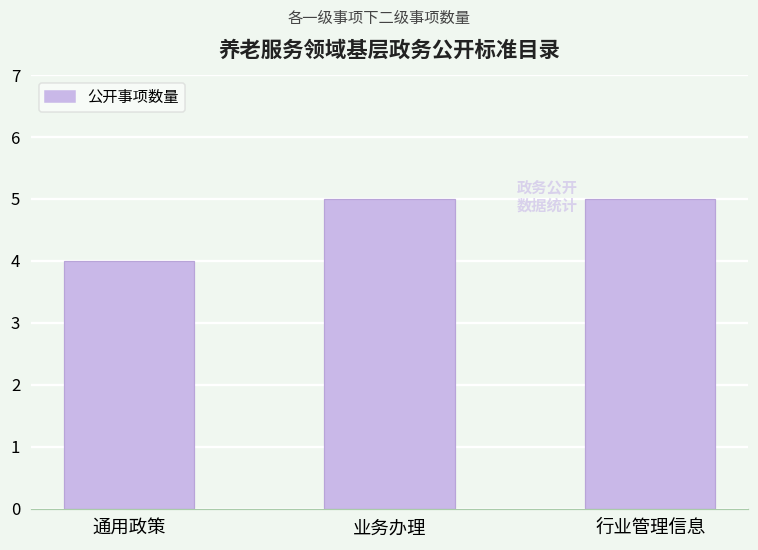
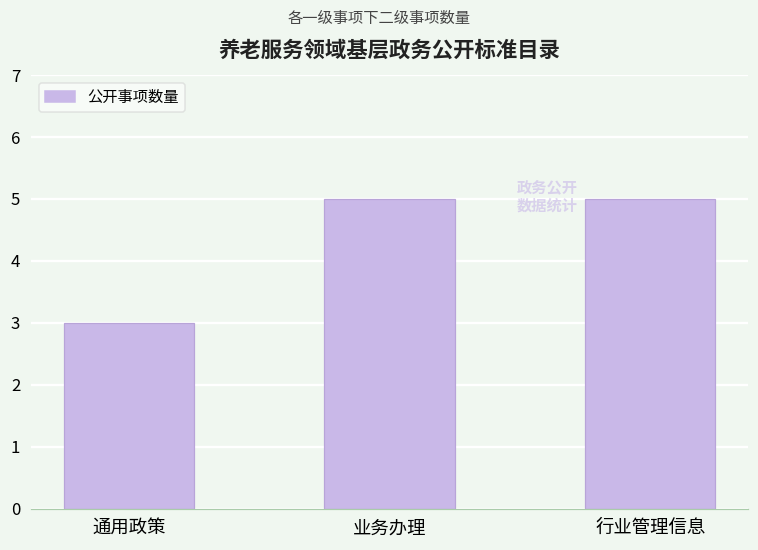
  {
-   "通用政策": 4,
+   "通用政策": 3,
    "业务办理": 5,
    "行业管理信息": 5
  }
